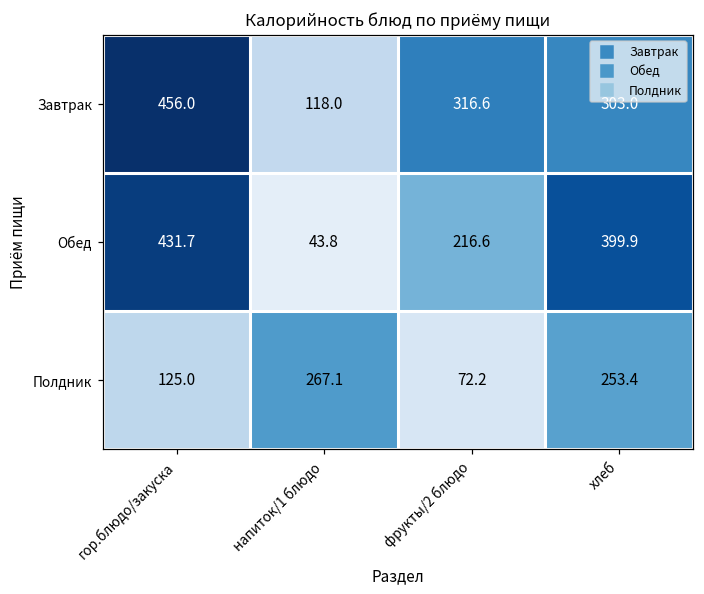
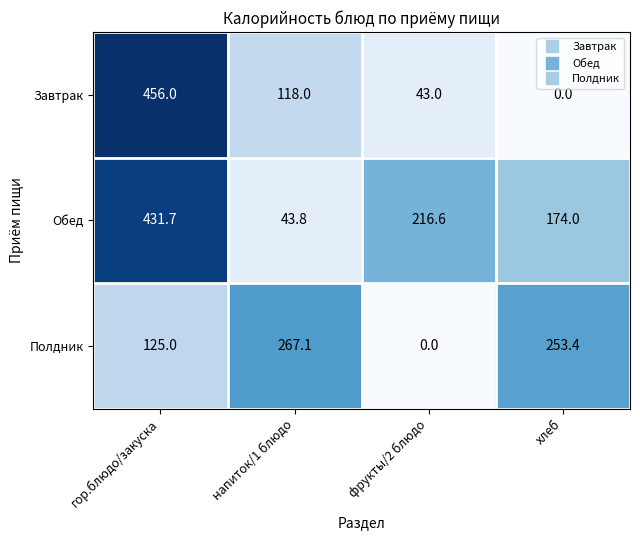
  {
    "Завтрак": {
      "гор.блюдо/закуска": 456.0,
      "напиток/1 блюдо": 118.0,
-     "фрукты/2 блюдо": 316.6,
-     "хлеб": 303.0
+     "фрукты/2 блюдо": 43.0,
+     "хлеб": 0.0
    },
    "Обед": {
      "гор.блюдо/закуска": 431.7,
      "напиток/1 блюдо": 43.8,
      "фрукты/2 блюдо": 216.6,
-     "хлеб": 399.9
+     "хлеб": 174.0
    },
    "Полдник": {
      "гор.блюдо/закуска": 125.0,
      "напиток/1 блюдо": 267.1,
-     "фрукты/2 блюдо": 72.2,
+     "фрукты/2 блюдо": 0.0,
      "хлеб": 253.4
    }
  }
